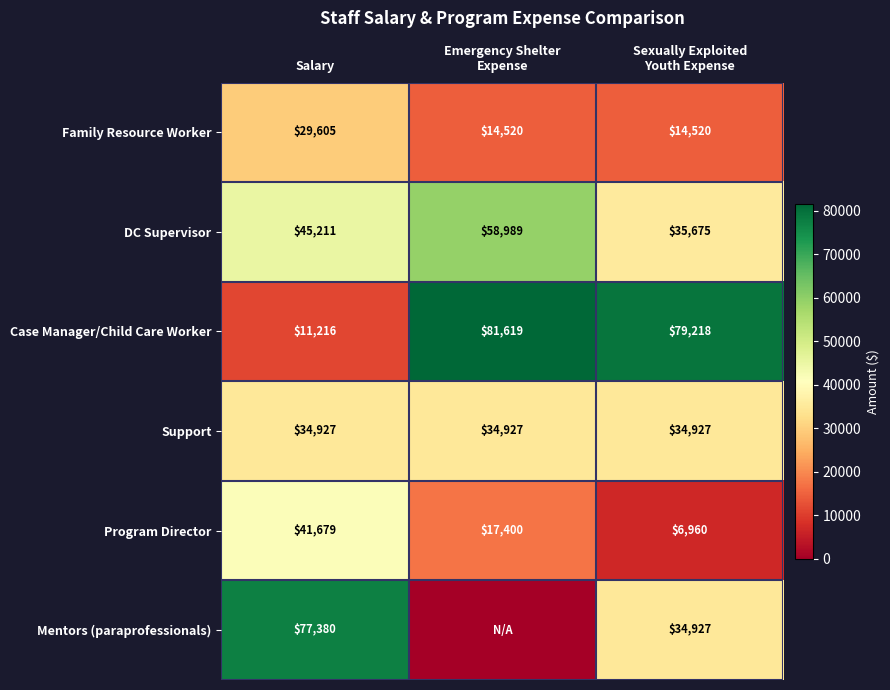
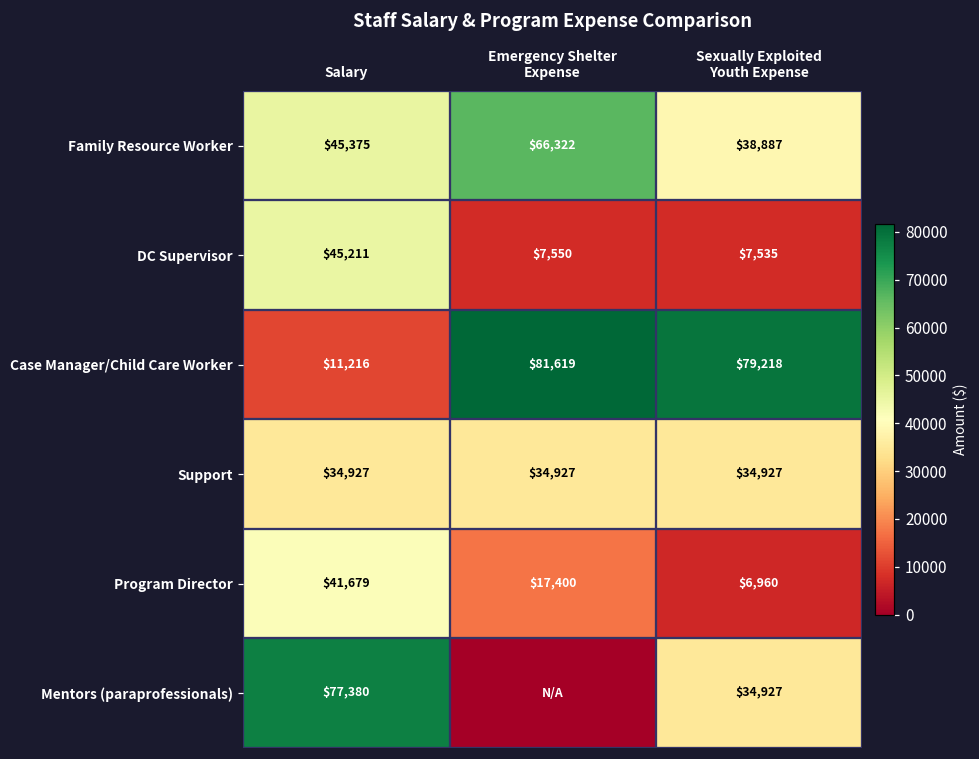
  {
    "Family Resource Worker": {
-     "Salary": "$29,605",
-     "Emergency Shelter Expense": "$14,520",
-     "Sexually Exploited Youth Expense": "$14,520"
+     "Salary": "$45,375",
+     "Emergency Shelter Expense": "$66,322",
+     "Sexually Exploited Youth Expense": "$38,887"
    },
    "DC Supervisor": {
      "Salary": "$45,211",
-     "Emergency Shelter Expense": "$58,989",
-     "Sexually Exploited Youth Expense": "$35,675"
+     "Emergency Shelter Expense": "$7,550",
+     "Sexually Exploited Youth Expense": "$7,535"
    },
    "Case Manager/Child Care Worker": {
      "Salary": "$11,216",
      "Emergency Shelter Expense": "$81,619",
      "Sexually Exploited Youth Expense": "$79,218"
    },
    "Support": {
      "Salary": "$34,927",
      "Emergency Shelter Expense": "$34,927",
      "Sexually Exploited Youth Expense": "$34,927"
    },
    "Program Director": {
      "Salary": "$41,679",
      "Emergency Shelter Expense": "$17,400",
      "Sexually Exploited Youth Expense": "$6,960"
    },
    "Mentors (paraprofessionals)": {
      "Salary": "$77,380",
      "Sexually Exploited Youth Expense": "$34,927"
    }
  }
